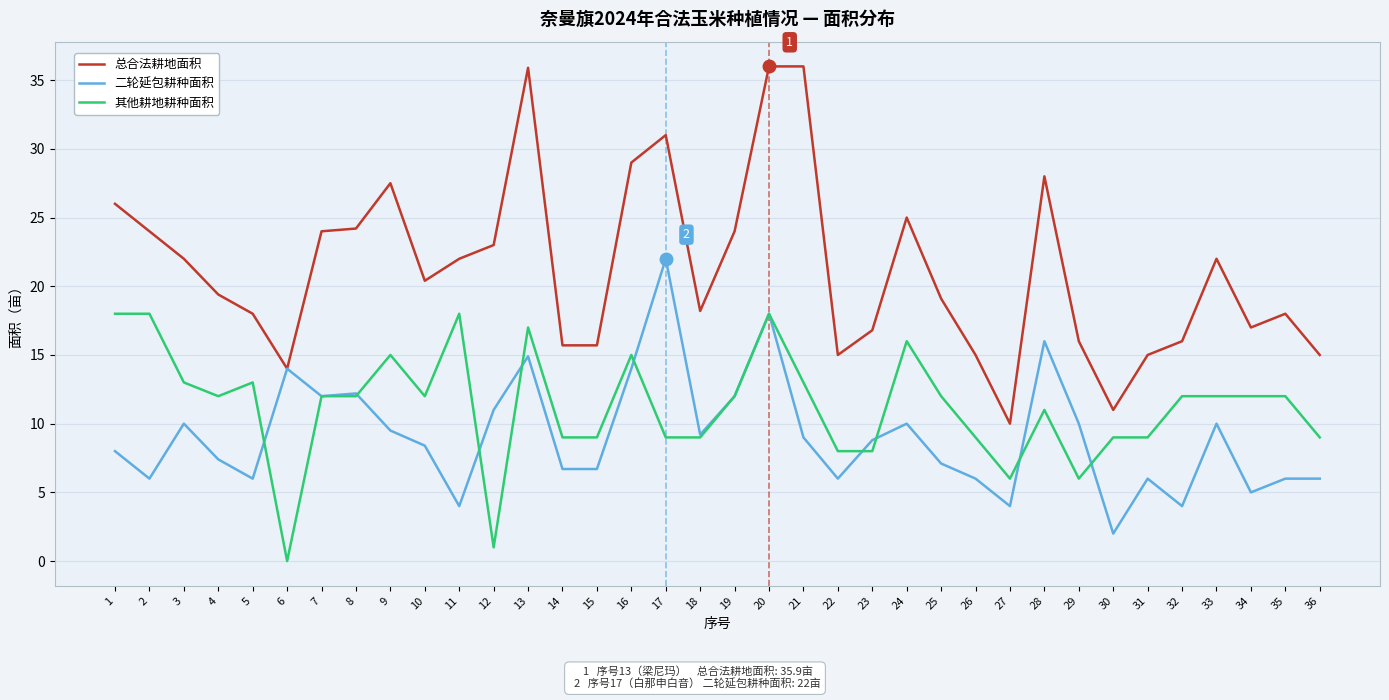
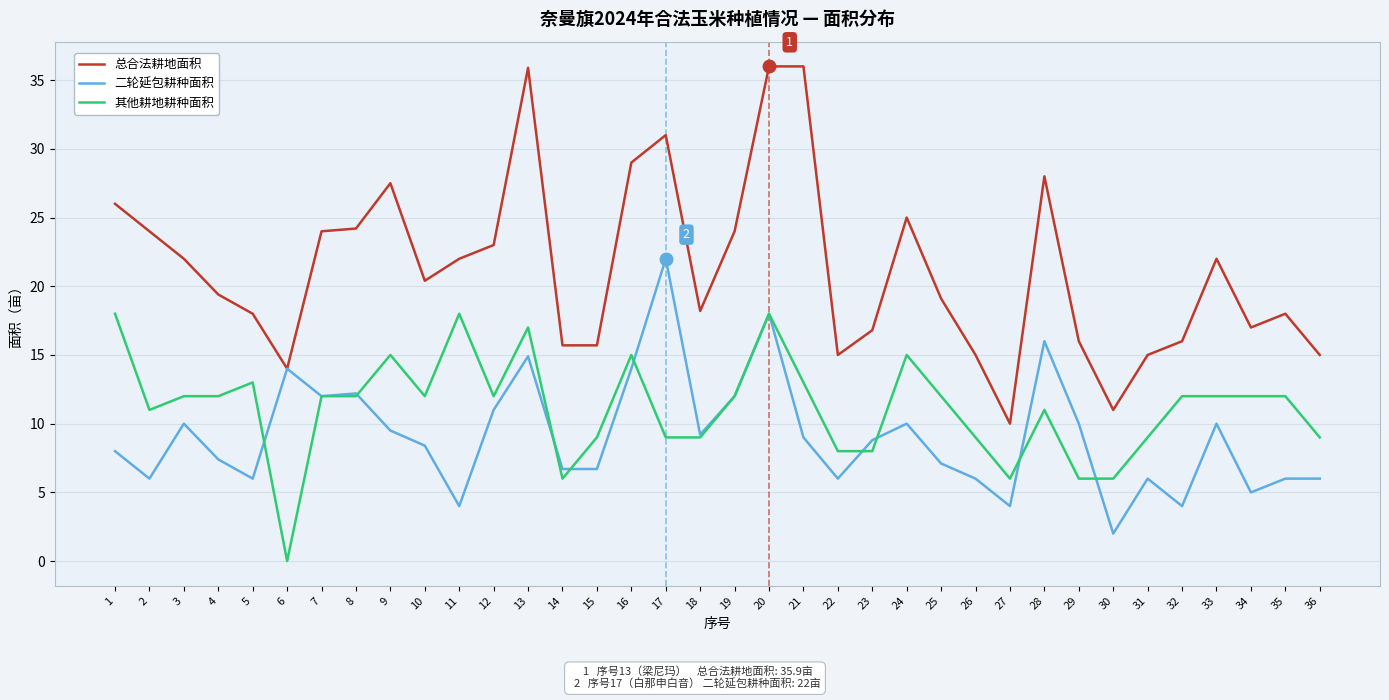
  {
    "其他耕地耕种面积": {
      "1": 18,
-     "2": 18,
-     "3": 13,
+     "2": 11,
+     "3": 12,
      "4": 12,
      "5": 13,
      "6": 0,
      "8": 12,
      "9": 15,
      "10": 12,
      "11": 18,
-     "12": 1,
+     "12": 12,
      "13": 17,
-     "14": 9,
+     "14": 6,
      "15": 9,
      "16": 15,
      "17": 9,
      "18": 9,
      "21": 13,
      "22": 8,
      "23": 8,
-     "24": 16,
+     "24": 15,
      "25": 12,
      "26": 9,
      "27": 6,
      "28": 11,
      "29": 6,
-     "30": 9,
+     "30": 6,
      "31": 9,
      "32": 12,
      "33": 12,
      "34": 12,
      "35": 12,
      "36": 9
    }
  }
